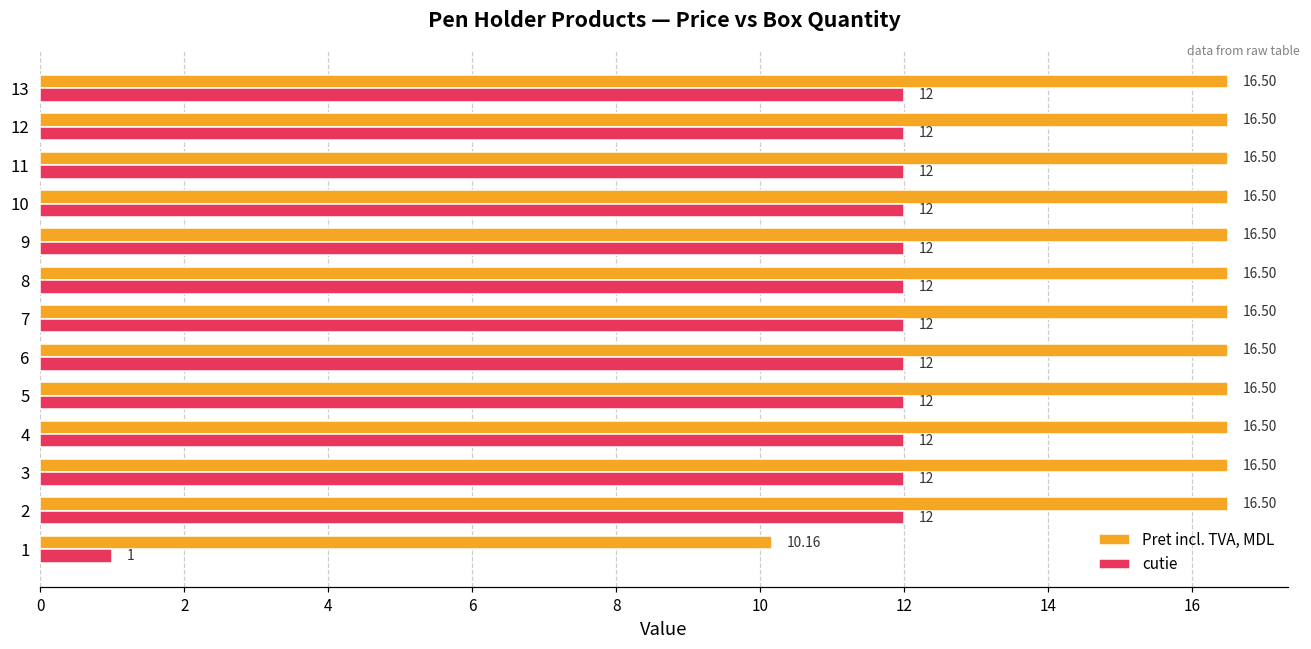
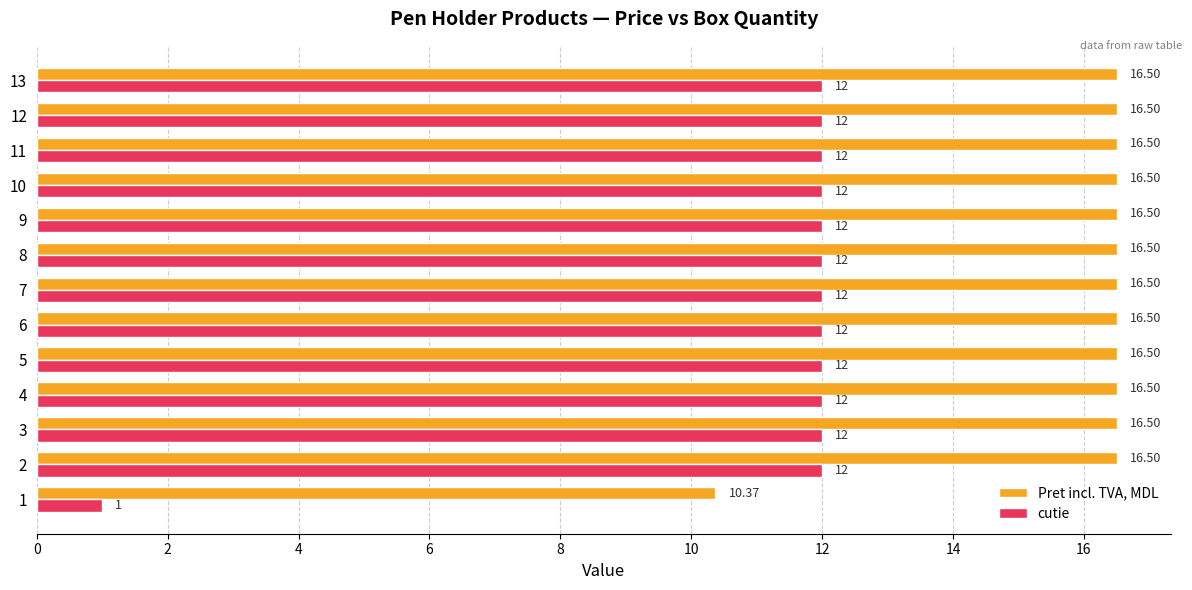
  {
    "Pret incl. TVA, MDL": {
      "13": 16.50,
      "12": 16.50,
      "11": 16.50,
      "10": 16.50,
      "9": 16.50,
      "8": 16.50,
      "7": 16.50,
      "6": 16.50,
      "5": 16.50,
      "4": 16.50,
      "3": 16.50,
      "2": 16.50,
-     "1": 10.16
+     "1": 10.37
    },
    "cutie": {
      "13": 12,
      "12": 12,
      "11": 12,
      "10": 12,
      "9": 12,
      "8": 12,
      "7": 12,
      "6": 12,
      "5": 12,
      "4": 12,
      "3": 12,
      "2": 12,
      "1": 1
    }
  }
